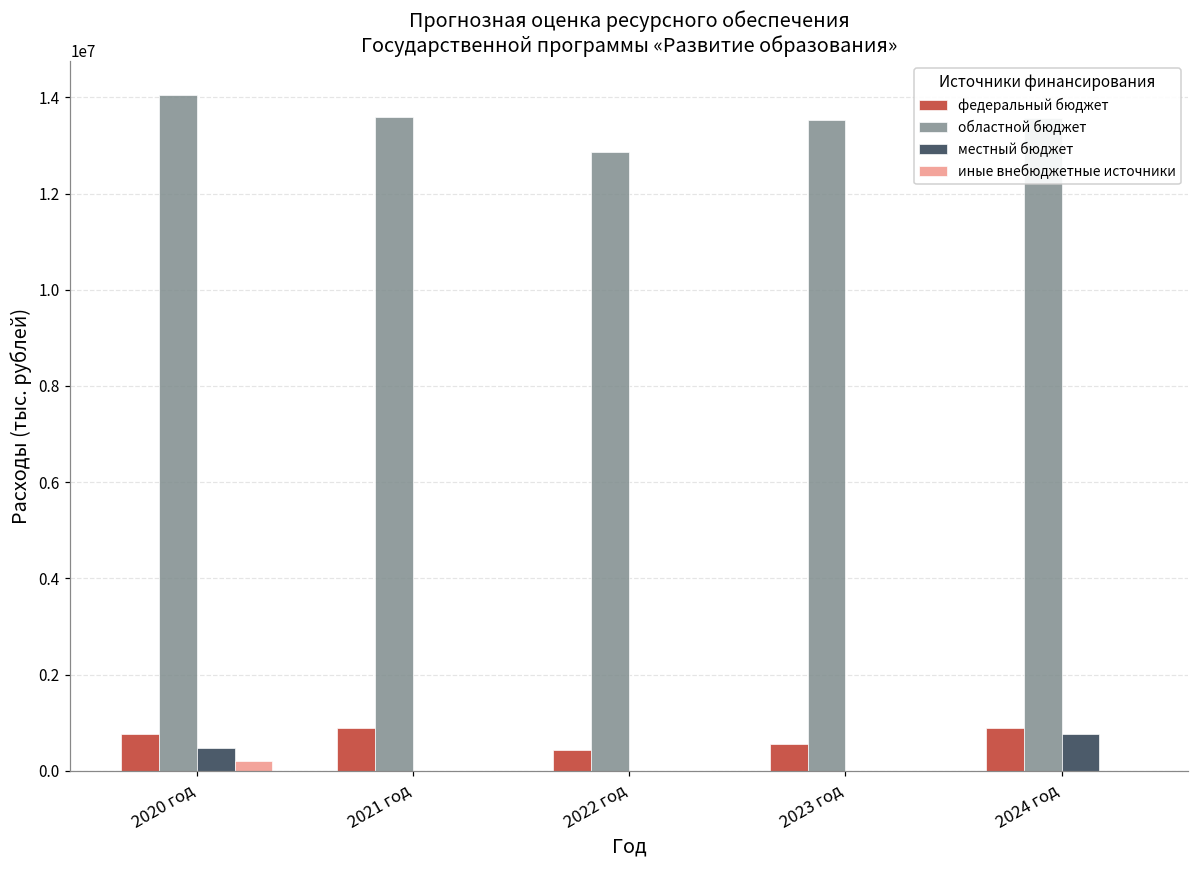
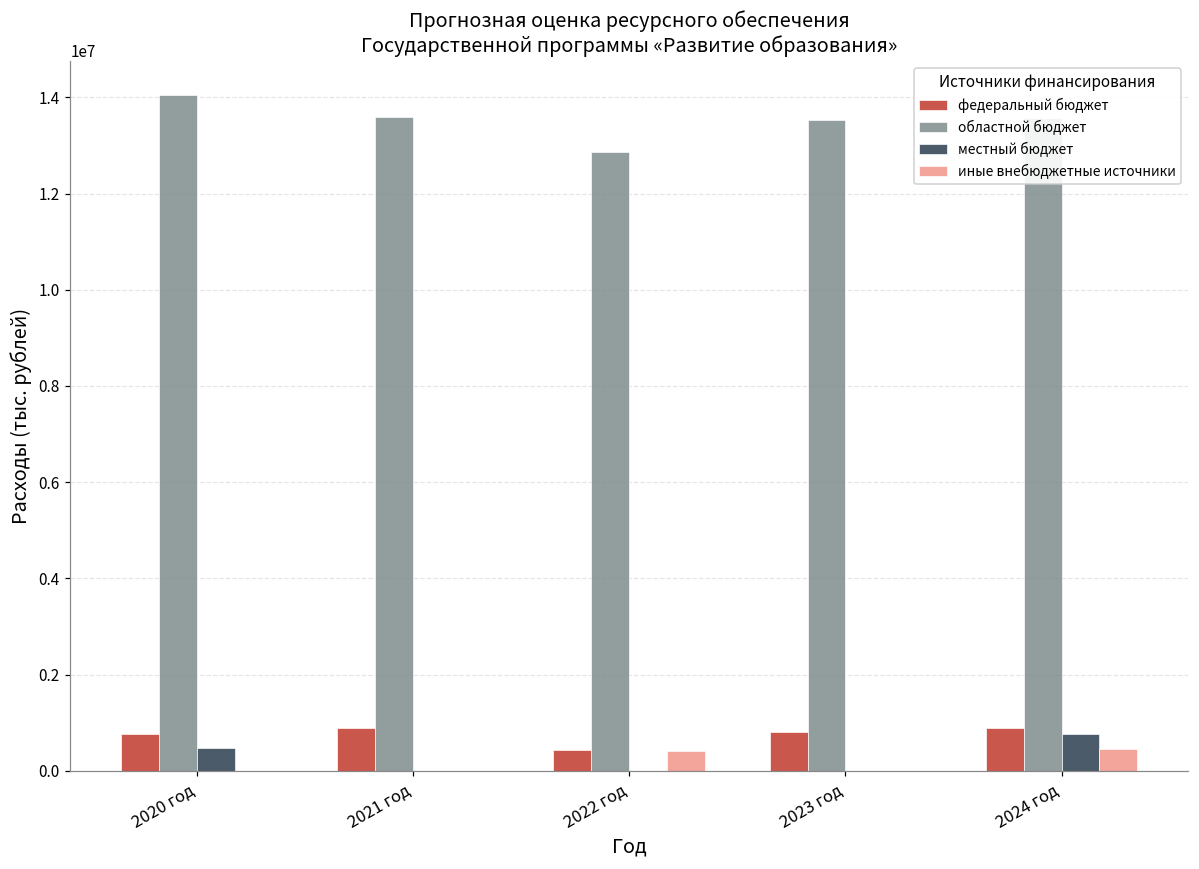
  {
    "федеральный бюджет": {
      "2020 год": 800000,
      "2021 год": 900000,
      "2022 год": 400000,
-     "2023 год": 600000,
+     "2023 год": 800000,
      "2024 год": 900000
    },
    "областной бюджет": {
      "2020 год": 14000000,
      "2021 год": 13600000,
      "2022 год": 12900000,
      "2023 год": 13500000
    },
    "местный бюджет": {
      "2020 год": 500000,
      "2024 год": 800000
    },
    "иные внебюджетные источники": {
-     "2020 год": 200000,
-     "2022 год": 0,
-     "2024 год": 0
+     "2020 год": 0,
+     "2022 год": 400000,
+     "2024 год": 500000
    }
  }
